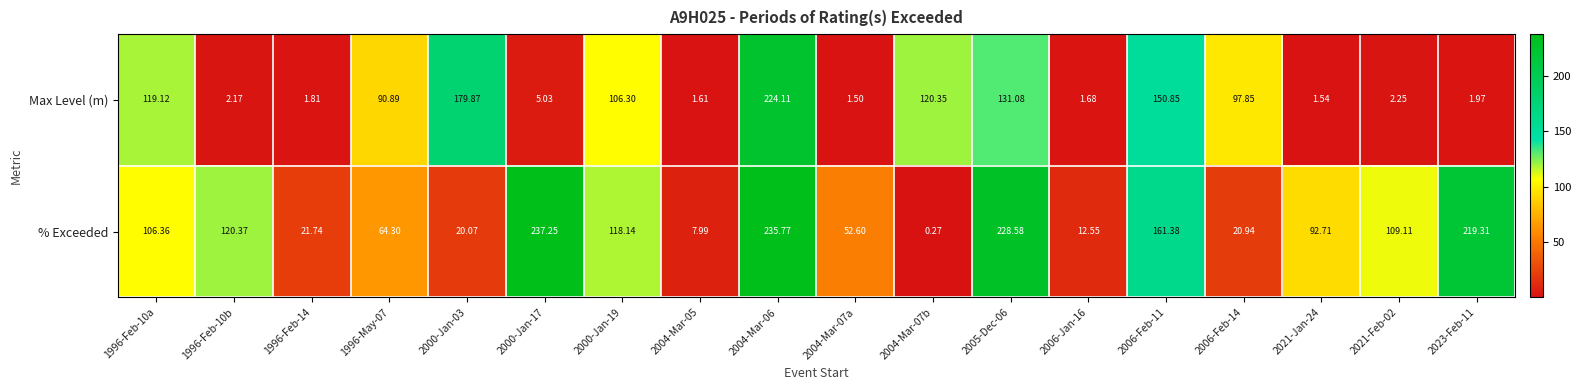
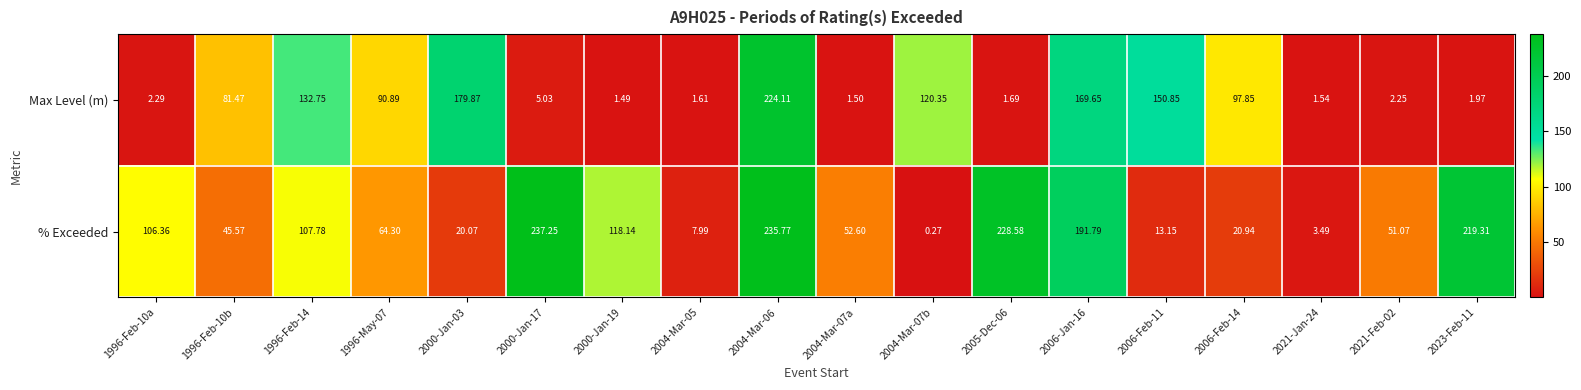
  {
    "Max Level (m)": {
-     "1996-Feb-10a": 119.12,
-     "1996-Feb-10b": 2.17,
-     "1996-Feb-14": 1.81,
+     "1996-Feb-10a": 2.29,
+     "1996-Feb-10b": 81.47,
+     "1996-Feb-14": 132.75,
      "1996-May-07": 90.89,
      "2000-Jan-03": 179.87,
      "2000-Jan-17": 5.03,
-     "2000-Jan-19": 106.30,
+     "2000-Jan-19": 1.49,
      "2004-Mar-05": 1.61,
      "2004-Mar-06": 224.11,
      "2004-Mar-07a": 1.50,
      "2004-Mar-07b": 120.35,
-     "2005-Dec-06": 131.08,
-     "2006-Jan-16": 1.68,
+     "2005-Dec-06": 1.69,
+     "2006-Jan-16": 169.65,
      "2006-Feb-11": 150.85,
      "2006-Feb-14": 97.85,
      "2021-Jan-24": 1.54,
      "2021-Feb-02": 2.25,
      "2023-Feb-11": 1.97
    },
    "% Exceeded": {
      "1996-Feb-10a": 106.36,
-     "1996-Feb-10b": 120.37,
-     "1996-Feb-14": 21.74,
+     "1996-Feb-10b": 45.57,
+     "1996-Feb-14": 107.78,
      "1996-May-07": 64.30,
      "2000-Jan-03": 20.07,
      "2000-Jan-17": 237.25,
      "2000-Jan-19": 118.14,
      "2004-Mar-05": 7.99,
      "2004-Mar-06": 235.77,
      "2004-Mar-07a": 52.60,
      "2004-Mar-07b": 0.27,
      "2005-Dec-06": 228.58,
-     "2006-Jan-16": 12.55,
-     "2006-Feb-11": 161.38,
+     "2006-Jan-16": 191.79,
+     "2006-Feb-11": 13.15,
      "2006-Feb-14": 20.94,
-     "2021-Jan-24": 92.71,
-     "2021-Feb-02": 109.11,
+     "2021-Jan-24": 3.49,
+     "2021-Feb-02": 51.07,
      "2023-Feb-11": 219.31
    }
  }
